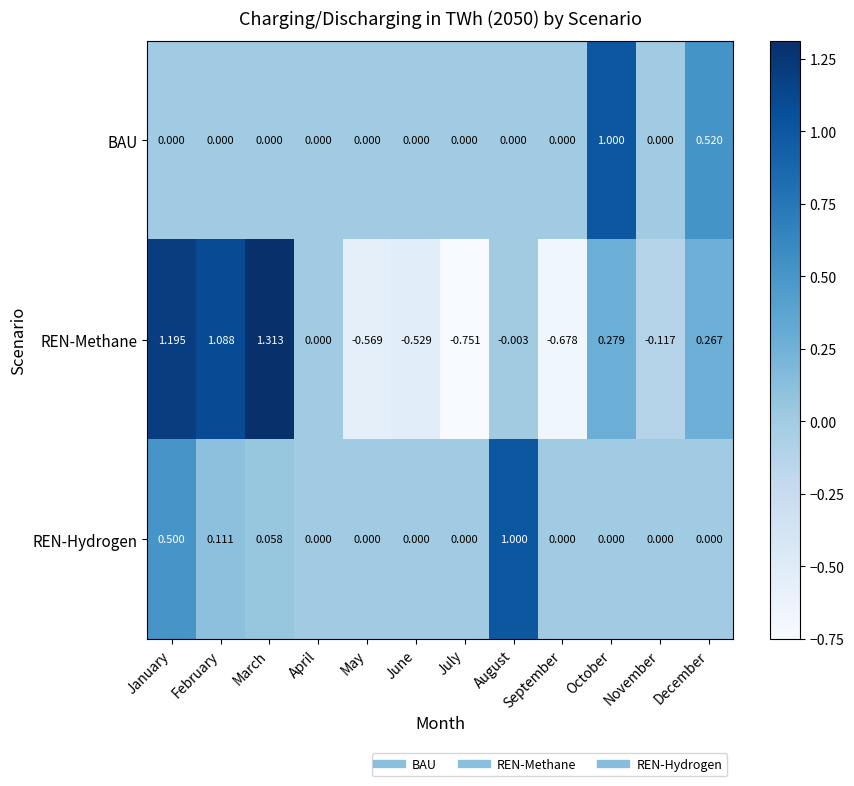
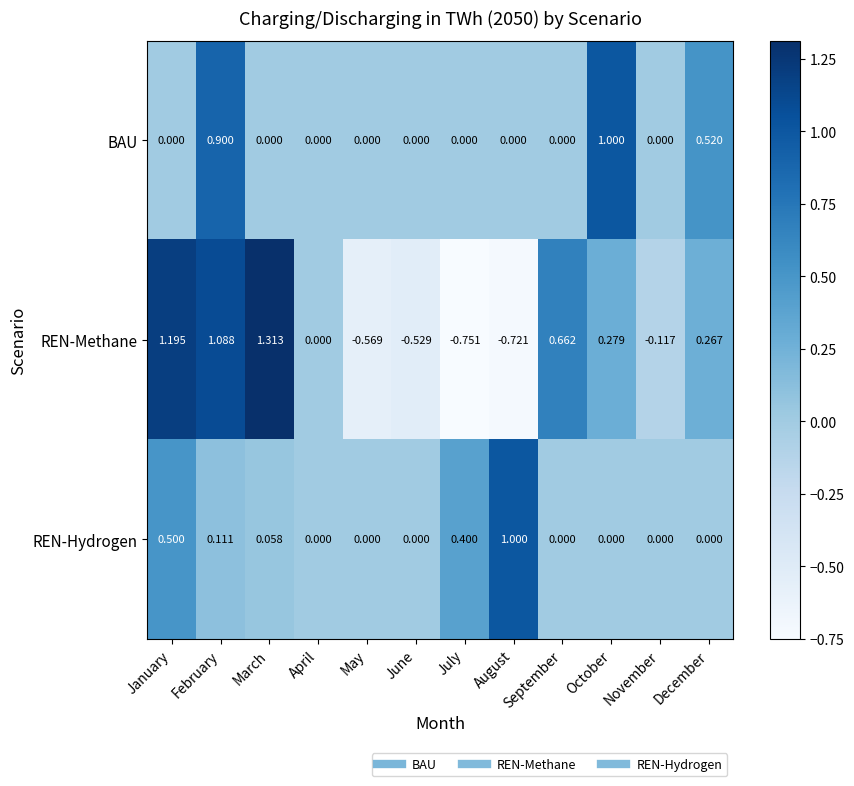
  {
    "BAU": {
      "January": 0.000,
-     "February": 0.000,
+     "February": 0.900,
      "March": 0.000,
      "April": 0.000,
      "May": 0.000,
      "June": 0.000,
      "July": 0.000,
      "August": 0.000,
      "September": 0.000,
      "October": 1.000,
      "November": 0.000,
      "December": 0.520
    },
    "REN-Methane": {
      "January": 1.195,
      "February": 1.088,
      "March": 1.313,
      "April": 0.000,
      "May": -0.569,
      "June": -0.529,
      "July": -0.751,
-     "August": -0.003,
-     "September": -0.678,
+     "August": -0.721,
+     "September": 0.662,
      "October": 0.279,
      "November": -0.117,
      "December": 0.267
    },
    "REN-Hydrogen": {
      "January": 0.500,
      "February": 0.111,
      "March": 0.058,
      "April": 0.000,
      "May": 0.000,
      "June": 0.000,
-     "July": 0.000,
+     "July": 0.400,
      "August": 1.000,
      "September": 0.000,
      "October": 0.000,
      "November": 0.000,
      "December": 0.000
    }
  }
